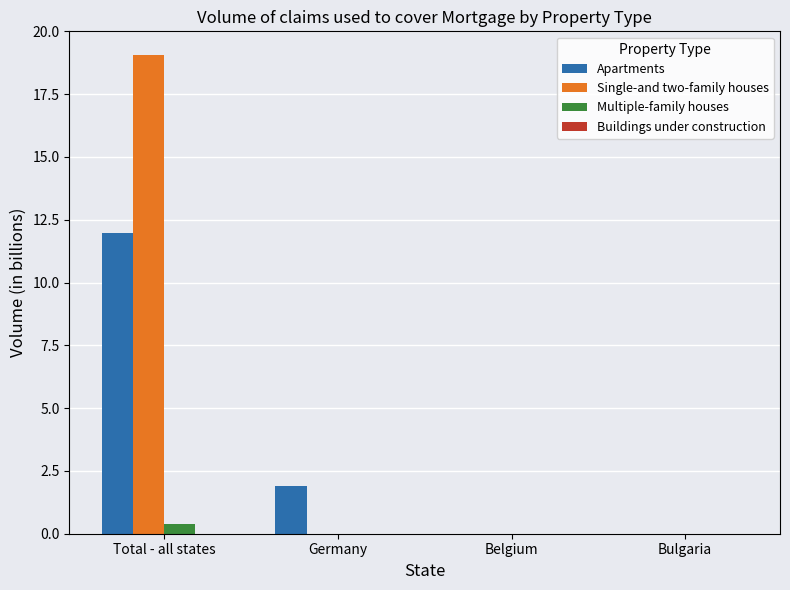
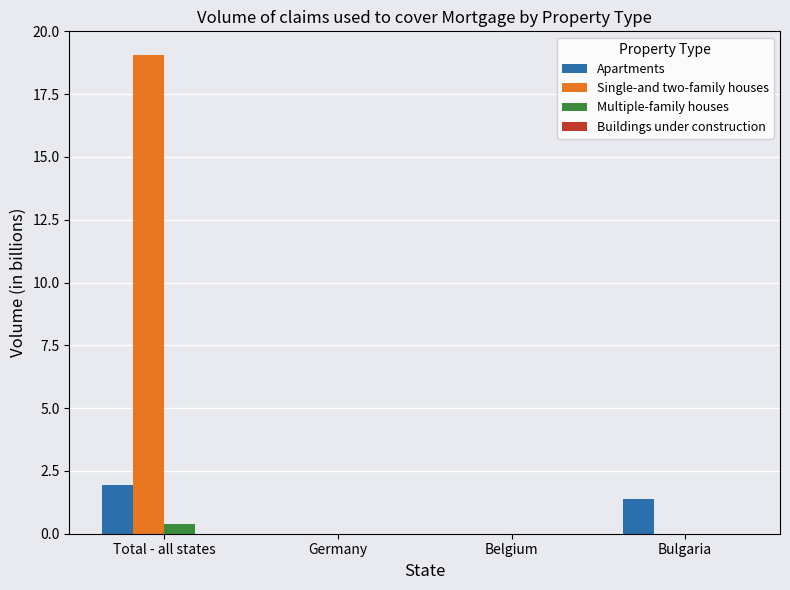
  {
    "Apartments": {
-     "Total - all states": 12.0,
-     "Germany": 1.9,
+     "Total - all states": 1.9,
+     "Germany": 0.0,
      "Belgium": 0.0,
-     "Bulgaria": 0.0
+     "Bulgaria": 1.4
    },
    "Single-and two-family houses": {
      "Total - all states": 19.1,
      "Germany": 0.0,
      "Belgium": 0.0,
      "Bulgaria": 0.0
    },
    "Multiple-family houses": {
      "Total - all states": 0.4,
      "Germany": 0.0,
      "Belgium": 0.0,
      "Bulgaria": 0.0
    },
    "Buildings under construction": {
      "Total - all states": 0.0,
      "Germany": 0.0,
      "Belgium": 0.0,
      "Bulgaria": 0.0
    }
  }
